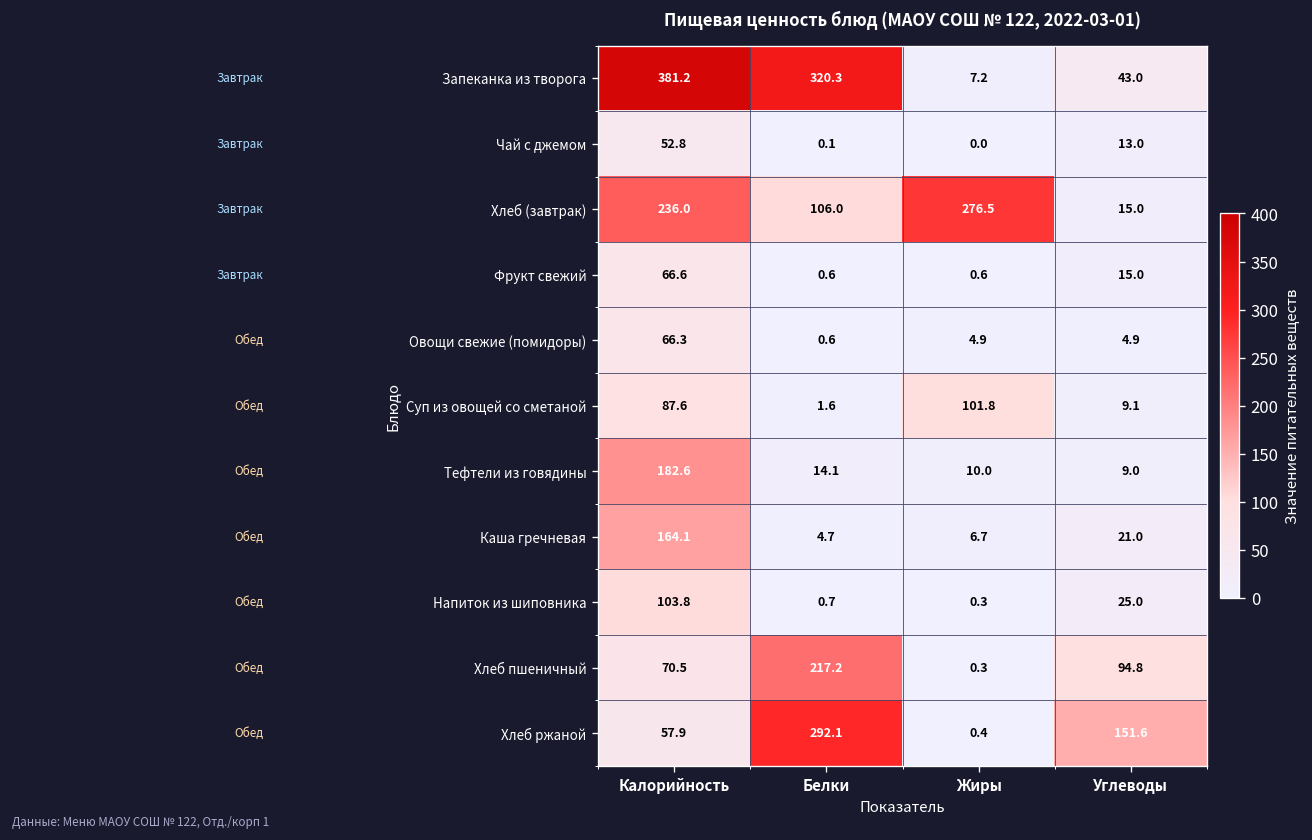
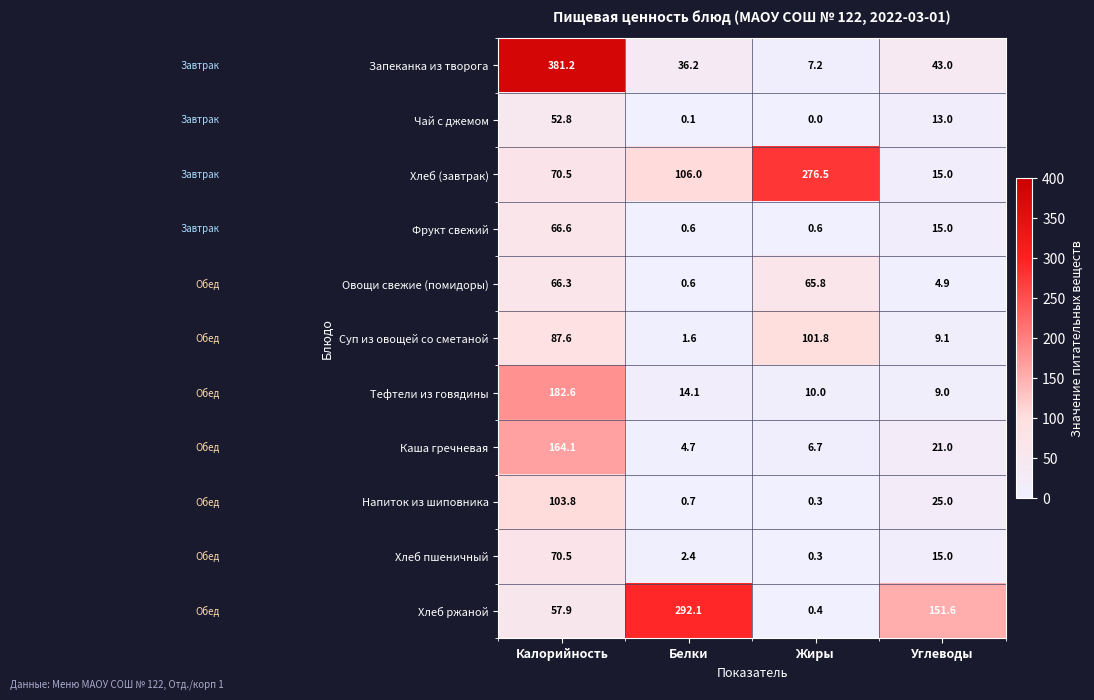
  {
    "Запеканка из творога": {
      "Калорийность": 381.2,
-     "Белки": 320.3,
+     "Белки": 36.2,
      "Жиры": 7.2,
      "Углеводы": 43.0
    },
    "Чай с джемом": {
      "Калорийность": 52.8,
      "Белки": 0.1,
      "Жиры": 0.0,
      "Углеводы": 13.0
    },
    "Хлеб (завтрак)": {
-     "Калорийность": 236.0,
+     "Калорийность": 70.5,
      "Белки": 106.0,
      "Жиры": 276.5,
      "Углеводы": 15.0
    },
    "Фрукт свежий": {
      "Калорийность": 66.6,
      "Белки": 0.6,
      "Жиры": 0.6,
      "Углеводы": 15.0
    },
    "Овощи свежие (помидоры)": {
      "Калорийность": 66.3,
      "Белки": 0.6,
-     "Жиры": 4.9,
+     "Жиры": 65.8,
      "Углеводы": 4.9
    },
    "Суп из овощей со сметаной": {
      "Калорийность": 87.6,
      "Белки": 1.6,
      "Жиры": 101.8,
      "Углеводы": 9.1
    },
    "Тефтели из говядины": {
      "Калорийность": 182.6,
      "Белки": 14.1,
      "Жиры": 10.0,
      "Углеводы": 9.0
    },
    "Каша гречневая": {
      "Калорийность": 164.1,
      "Белки": 4.7,
      "Жиры": 6.7,
      "Углеводы": 21.0
    },
    "Напиток из шиповника": {
      "Калорийность": 103.8,
      "Белки": 0.7,
      "Жиры": 0.3,
      "Углеводы": 25.0
    },
    "Хлеб пшеничный": {
      "Калорийность": 70.5,
-     "Белки": 217.2,
+     "Белки": 2.4,
      "Жиры": 0.3,
-     "Углеводы": 94.8
+     "Углеводы": 15.0
    },
    "Хлеб ржаной": {
      "Калорийность": 57.9,
      "Белки": 292.1,
      "Жиры": 0.4,
      "Углеводы": 151.6
    }
  }
